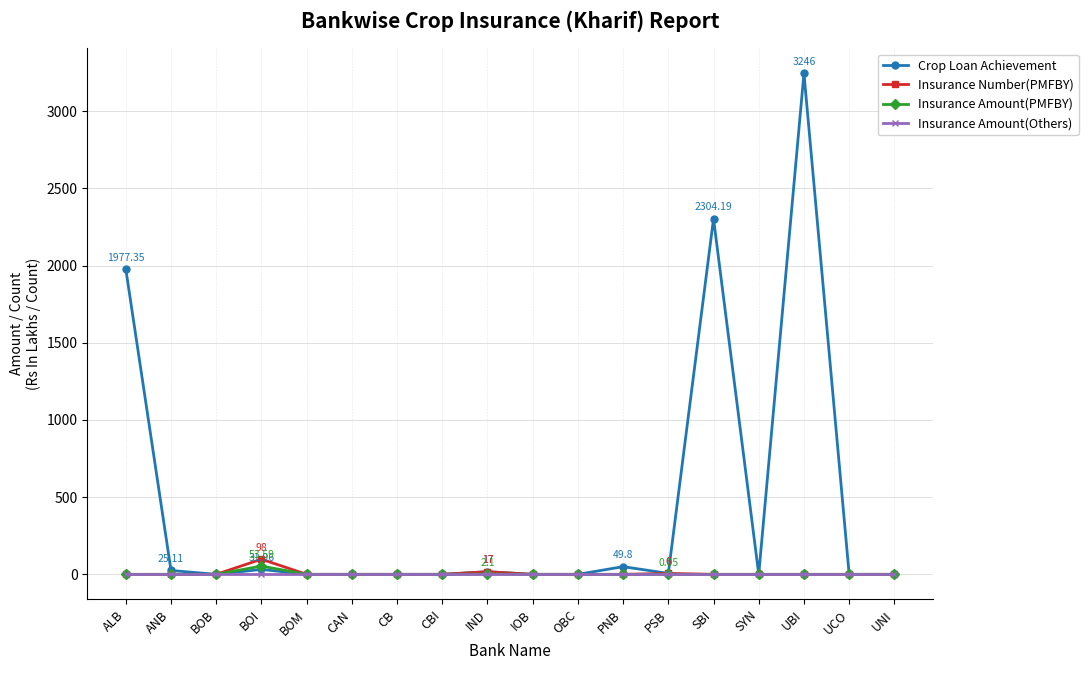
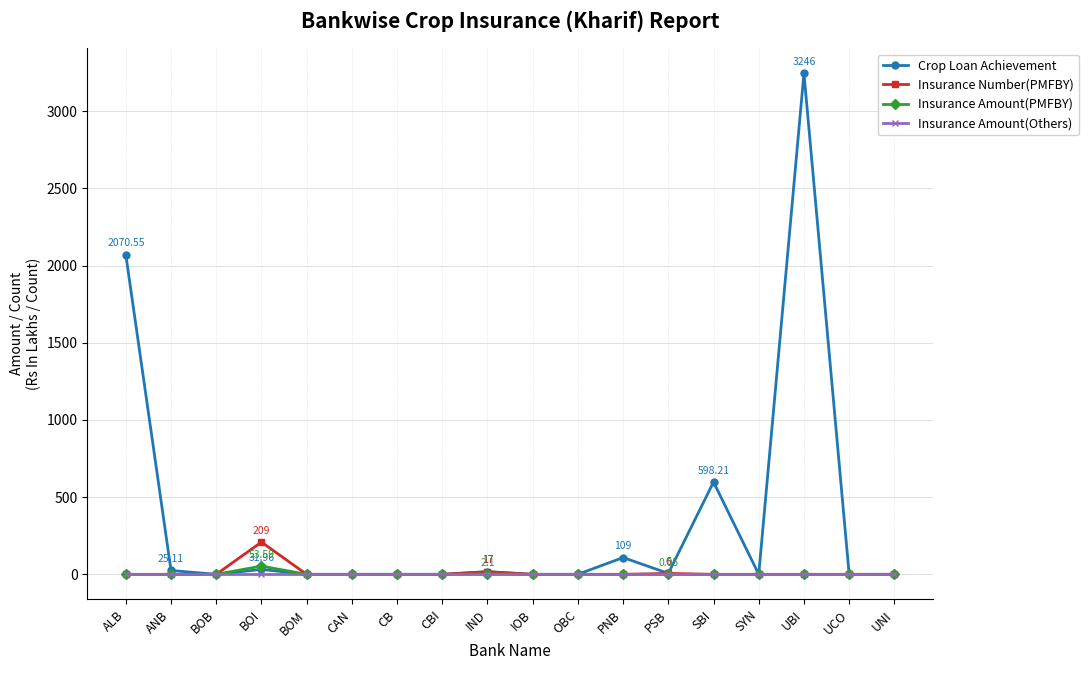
  {
    "Crop Loan Achievement": {
-     "ALB": 1977.35,
+     "ALB": 2070.55,
      "ANB": 25.11,
-     "PNB": 49.8,
-     "SBI": 2304.19,
+     "PNB": 109,
+     "SBI": 598.21,
      "UBI": 3246
    },
    "Insurance Number(PMFBY)": {
-     "BOI": 98
+     "BOI": 209
    },
    "Insurance Amount(Others)": {
      "BOI": 0
    }
  }
